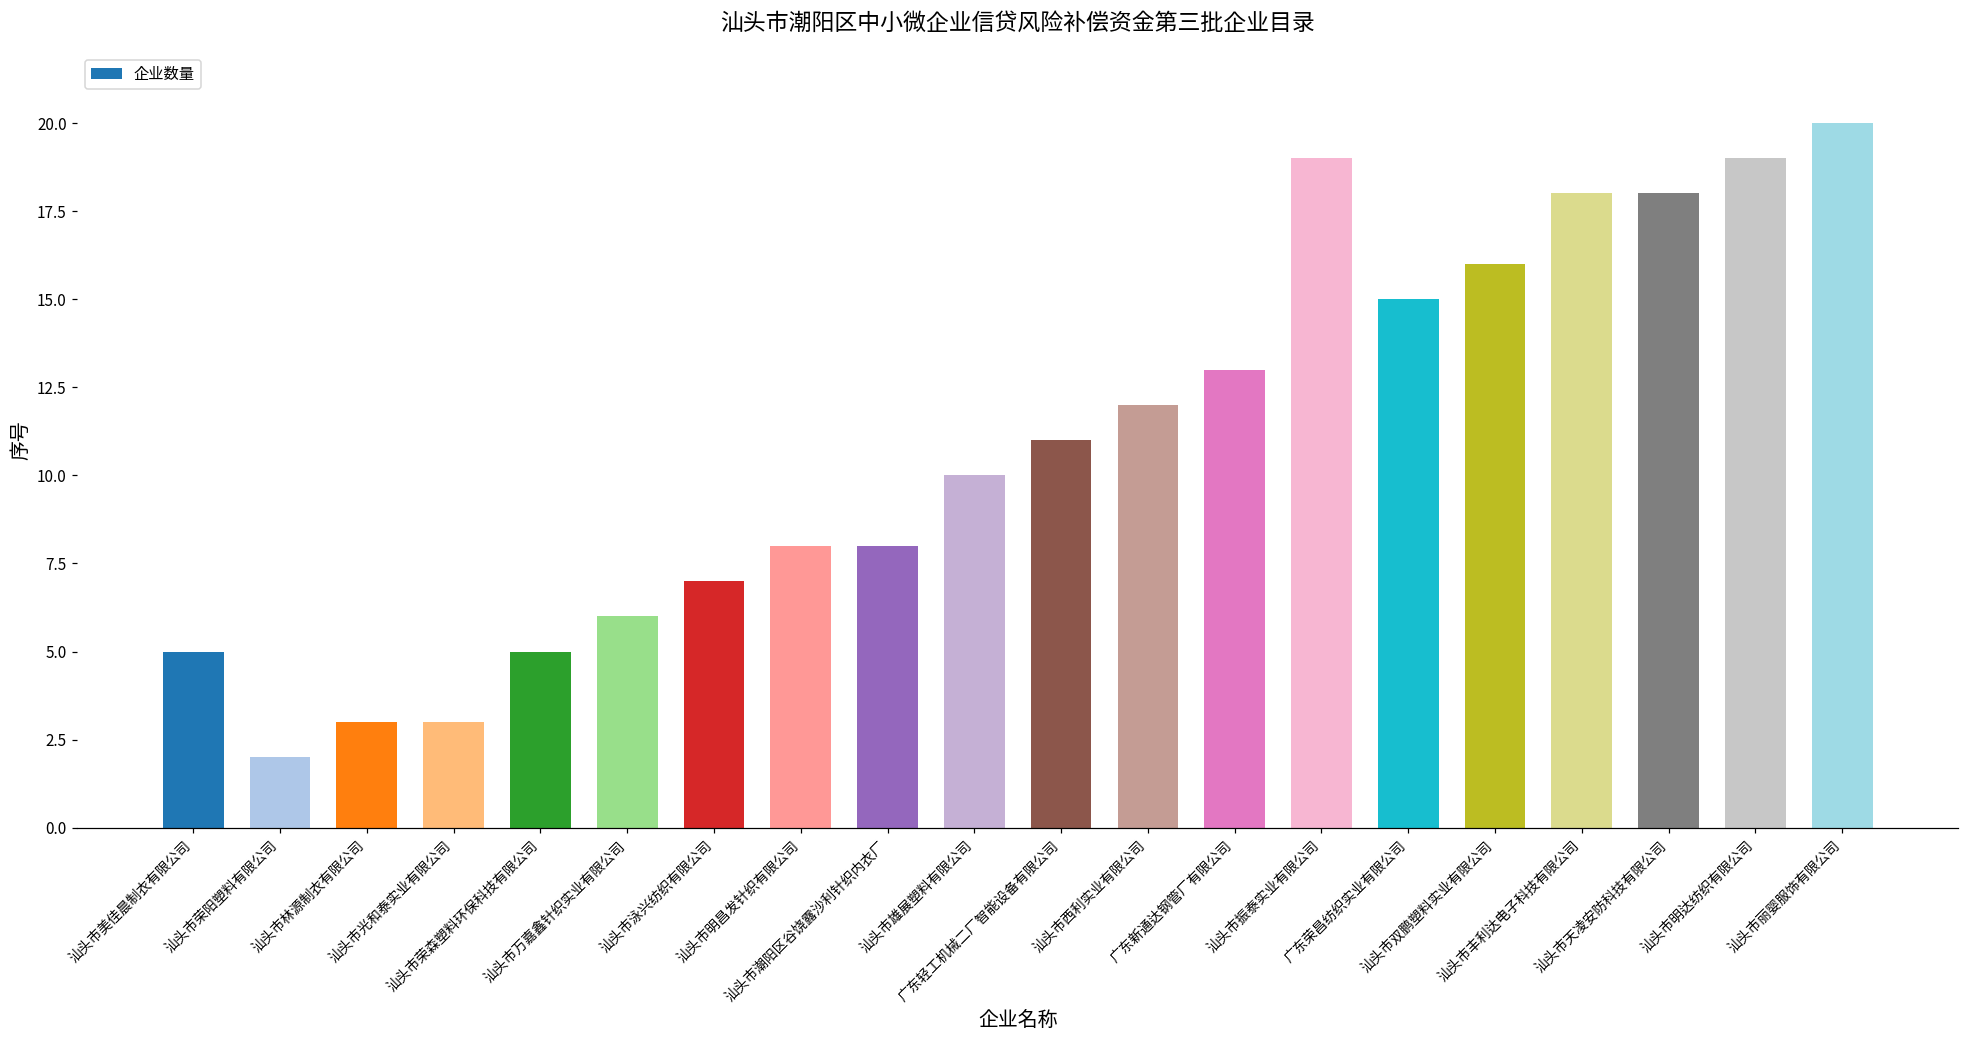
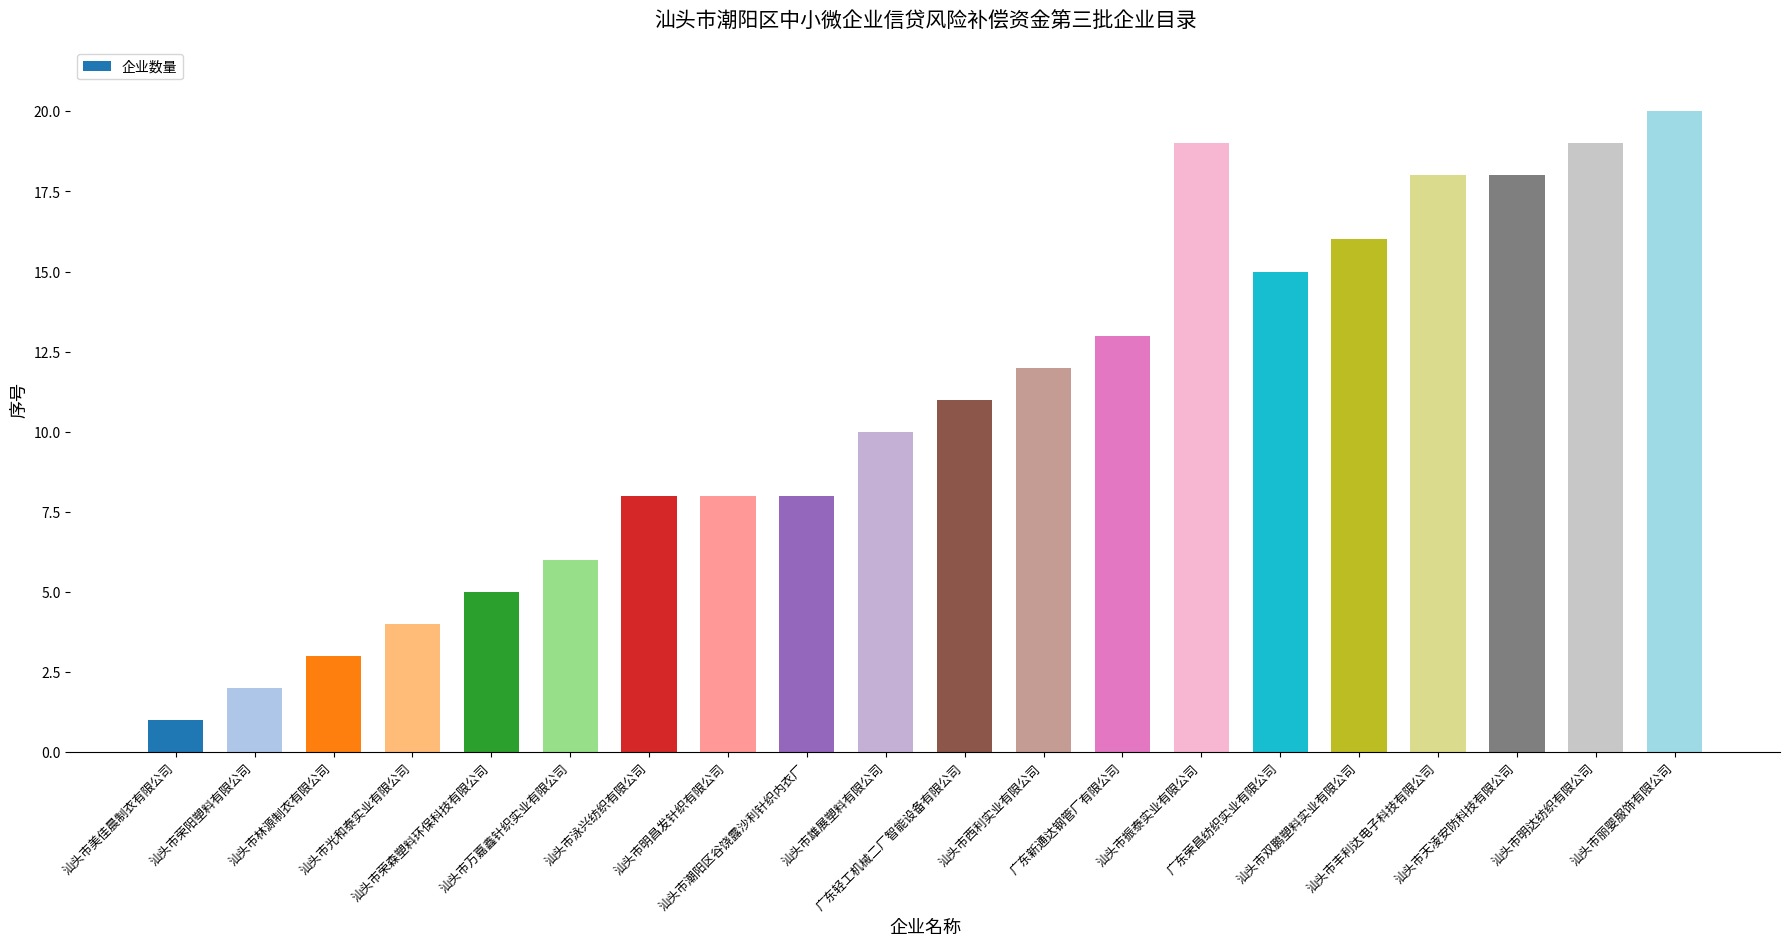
  {
-   "汕头市美佳晨制衣有限公司": 5,
+   "汕头市美佳晨制衣有限公司": 1,
    "汕头市荣阳塑料有限公司": 2,
    "汕头市林源制衣有限公司": 3,
-   "汕头市光和泰实业有限公司": 3,
+   "汕头市光和泰实业有限公司": 4,
    "汕头市荣森塑料环保科技有限公司": 5,
    "汕头市万嘉鑫针织实业有限公司": 6,
-   "汕头市泳兴纺织有限公司": 7,
+   "汕头市泳兴纺织有限公司": 8,
    "汕头市明昌发针织有限公司": 8,
    "汕头市潮阳区谷饶露沙利针织内衣厂": 8,
    "汕头市雄展塑料有限公司": 10,
    "广东轻工机械二厂智能设备有限公司": 11,
    "汕头市西利实业有限公司": 12,
    "广东新通达钢管厂有限公司": 13,
    "汕头市振泰实业有限公司": 19,
    "广东荣昌纺织实业有限公司": 15,
    "汕头市双鹏塑料实业有限公司": 16,
    "汕头市丰利达电子科技有限公司": 18,
    "汕头市天凌安防科技有限公司": 18,
    "汕头市明达纺织有限公司": 19,
    "汕头市丽婴服饰有限公司": 20
  }
